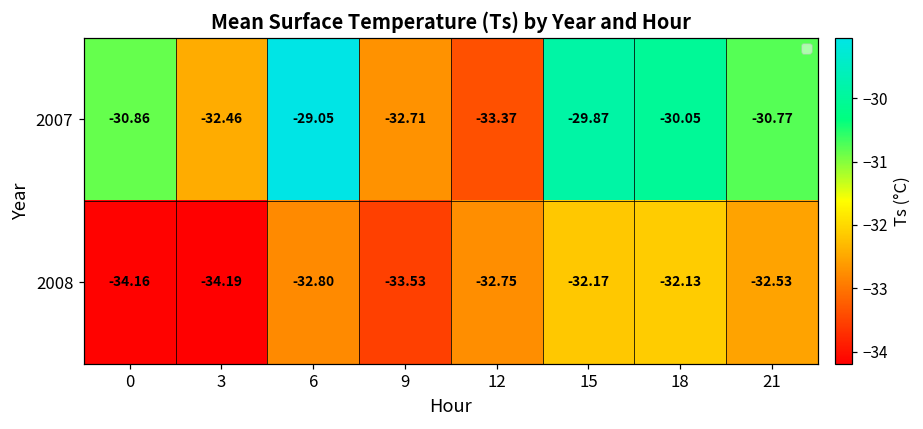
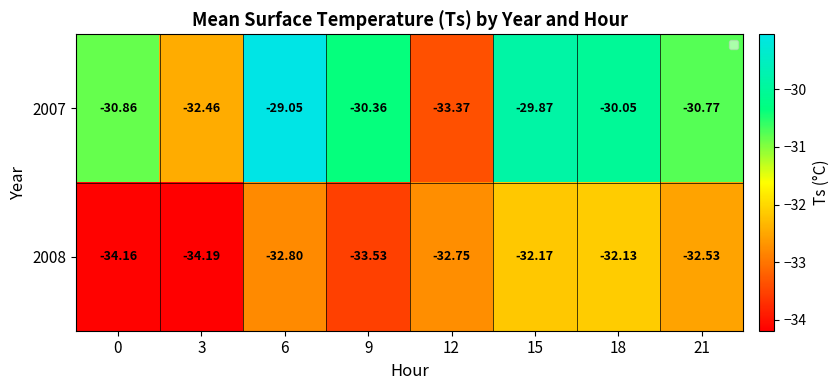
  {
    "2007": {
      "0": -30.86,
      "3": -32.46,
      "6": -29.05,
-     "9": -32.71,
+     "9": -30.36,
      "12": -33.37,
      "15": -29.87,
      "18": -30.05,
      "21": -30.77
    },
    "2008": {
      "0": -34.16,
      "3": -34.19,
      "6": -32.80,
      "9": -33.53,
      "12": -32.75,
      "15": -32.17,
      "18": -32.13,
      "21": -32.53
    }
  }
